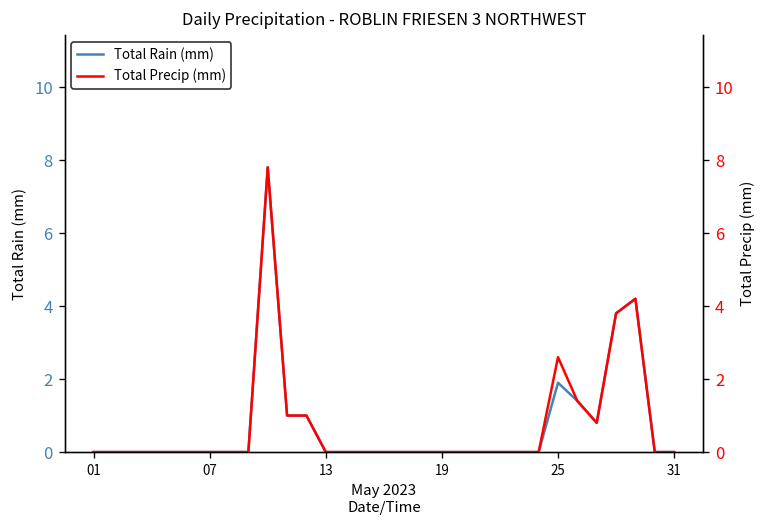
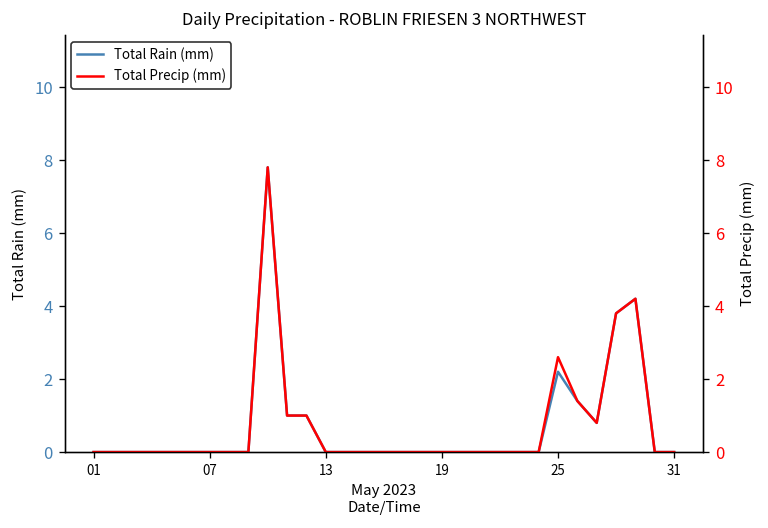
  {
    "Total Rain (mm)": {
      "01": 0.0,
      "07": 0.0,
      "13": 0.0,
      "19": 0.0,
-     "25": 1.9,
+     "25": 2.2,
      "31": 0.0
    },
    "Total Precip (mm)": {
      "01": 0.0,
      "07": 0.0,
      "13": 0.0,
      "19": 0.0,
      "25": 2.6,
      "31": 0.0
    }
  }
